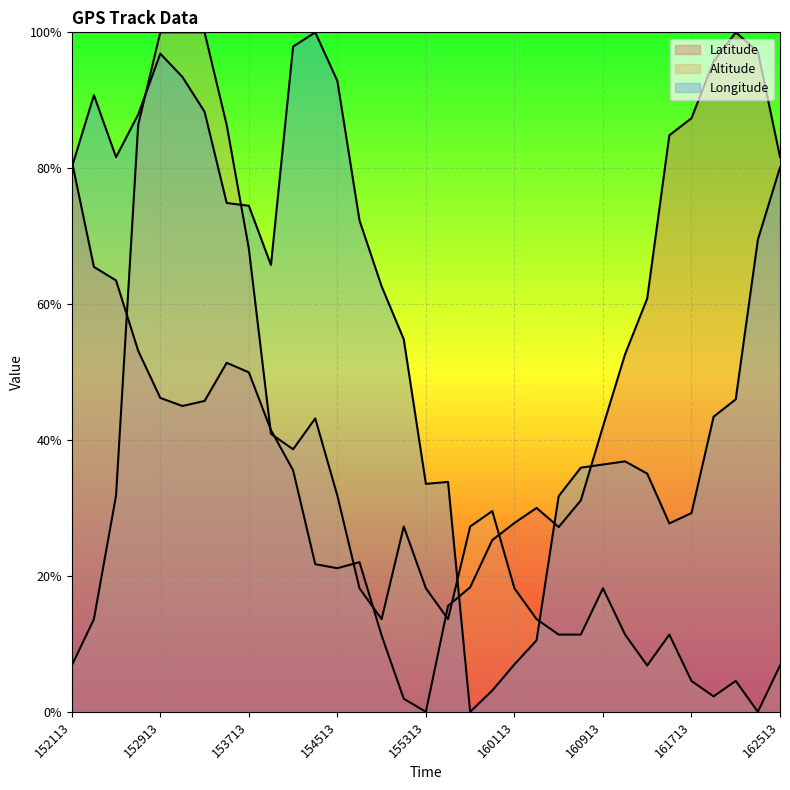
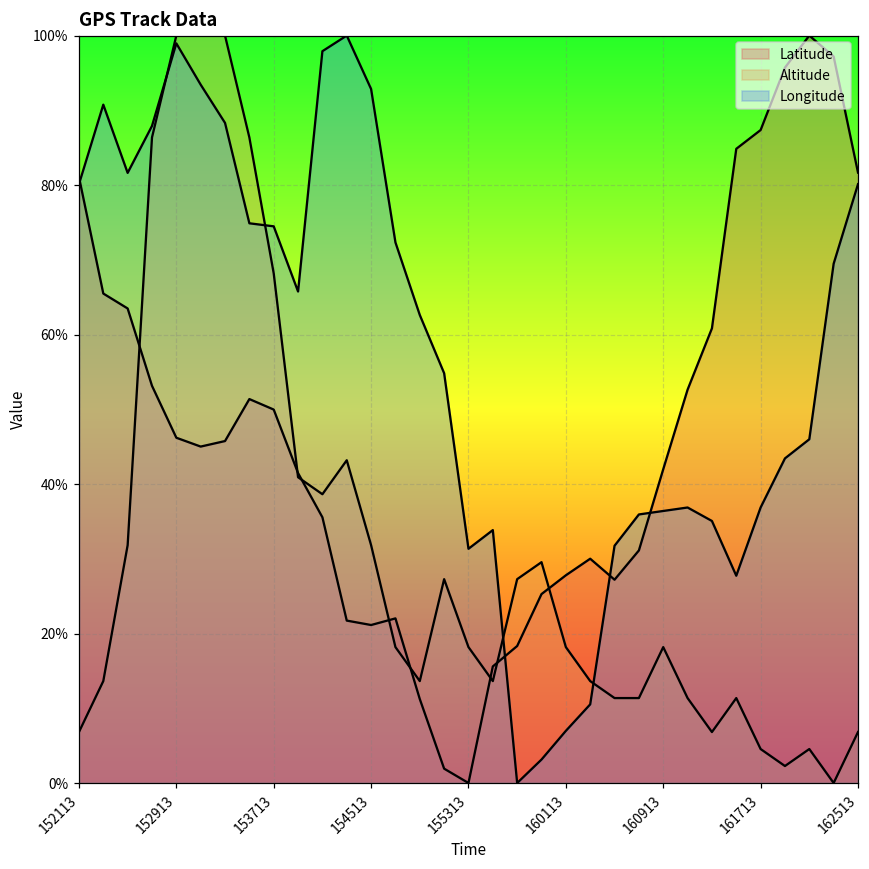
  {
    "Longitude": {
      "152113": "80%",
-     "152913": "97%",
+     "152913": "99%",
      "153713": "74%",
      "154513": "93%",
-     "155313": "34%",
+     "155313": "31%",
      "160113": "7%",
      "160913": "36%",
-     "161713": "29%",
+     "161713": "37%",
      "162513": "80%"
    }
  }
